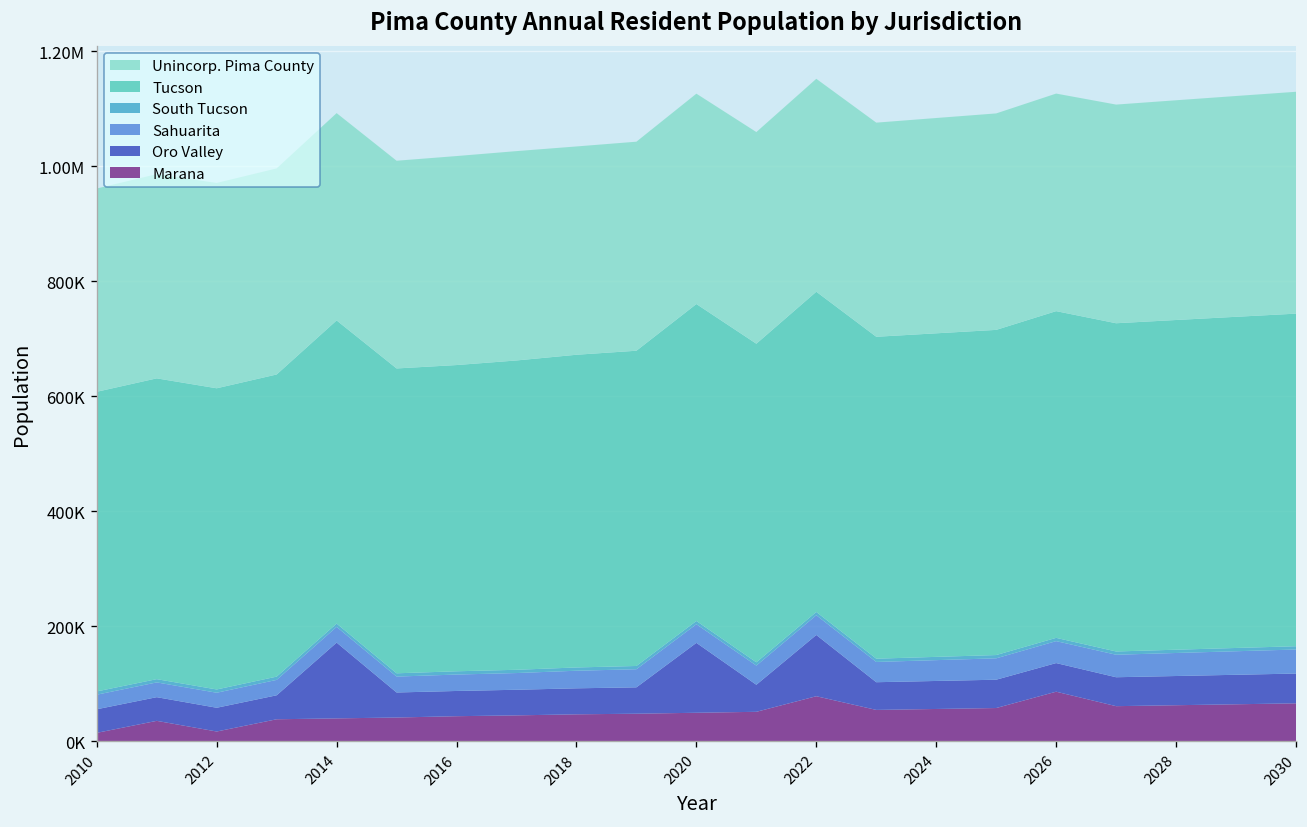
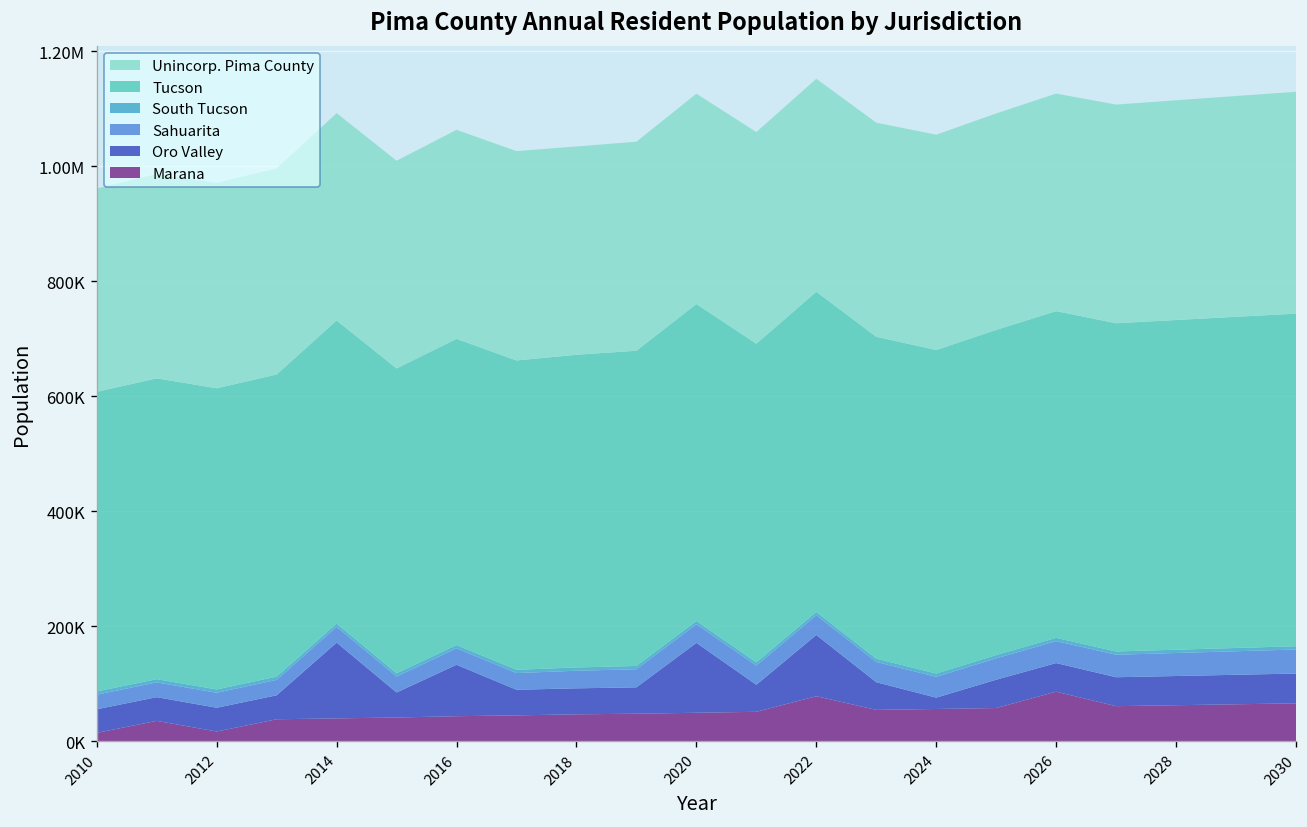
  {
    "Marana": {
      "2010": 20000,
      "2012": 20000,
      "2014": 40000,
      "2016": 40000,
      "2018": 50000,
      "2020": 50000,
      "2022": 80000,
      "2024": 60000,
      "2026": 90000,
      "2028": 60000,
      "2030": 70000
    },
    "Oro Valley": {
      "2010": 40000,
      "2012": 40000,
      "2014": 130000,
-     "2016": 40000,
+     "2016": 90000,
      "2018": 50000,
      "2020": 120000,
      "2022": 110000,
-     "2024": 50000,
+     "2024": 20000,
      "2026": 50000,
      "2028": 50000,
      "2030": 50000
    }
  }
